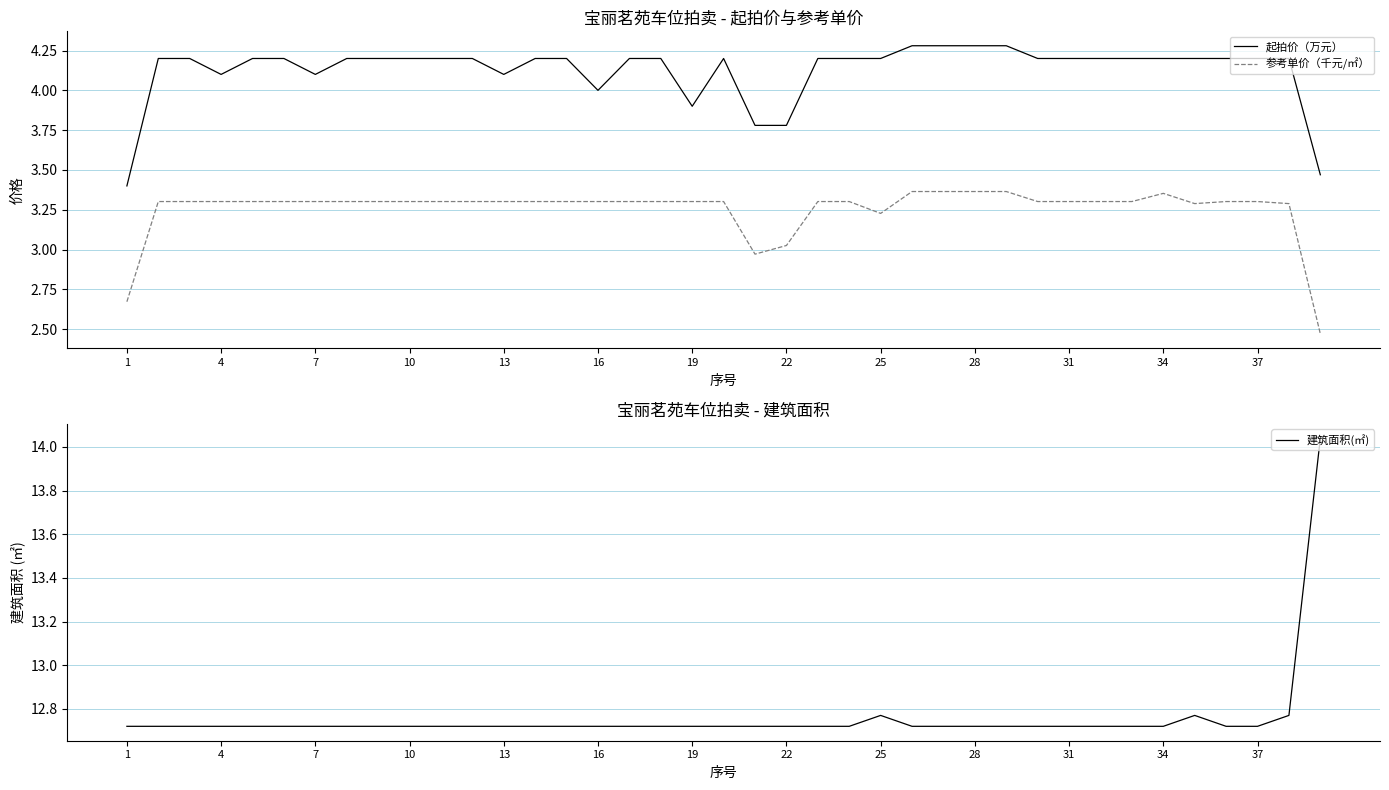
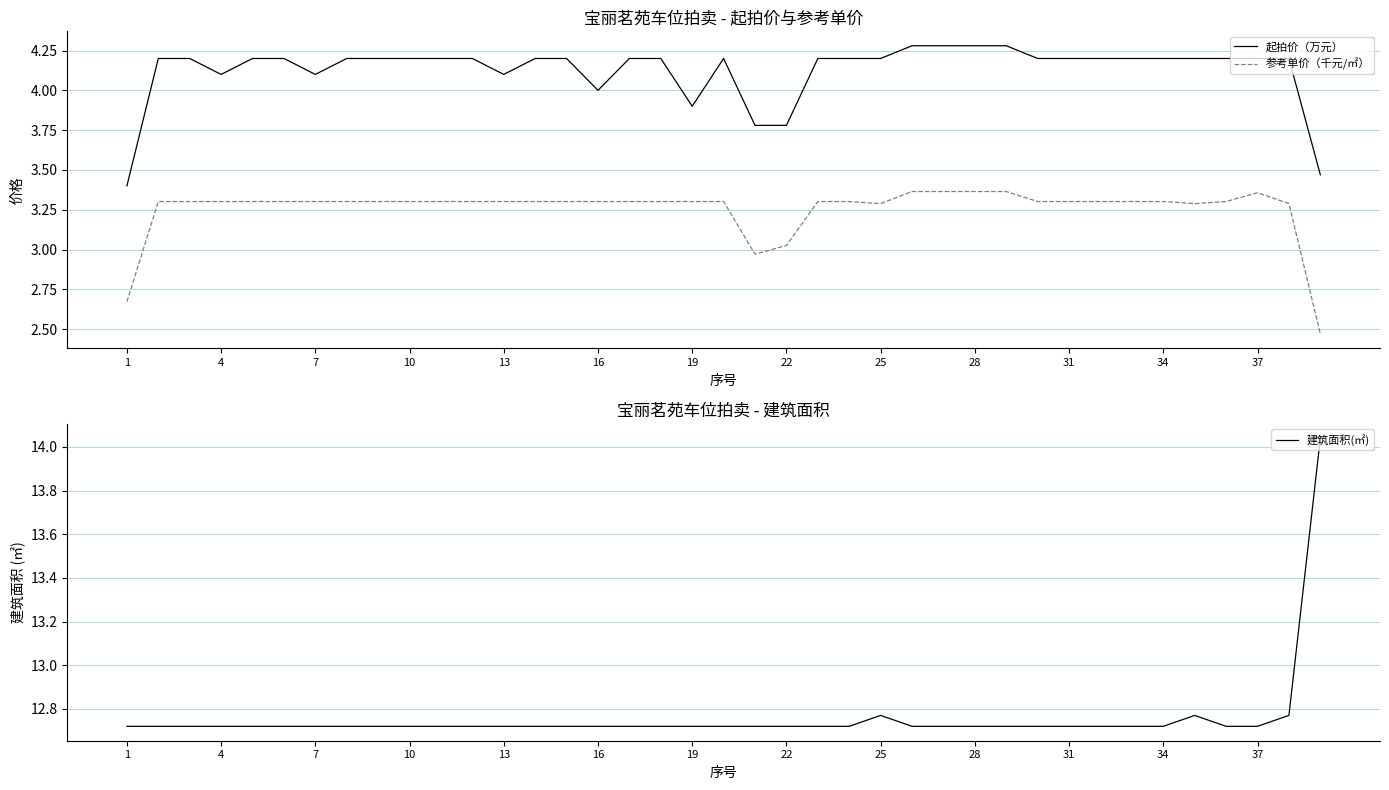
  {
    "宝丽茗苑车位拍卖 - 起拍价与参考单价": {
      "起拍价（万元）": {
        "1": 3.40,
        "4": 4.10,
        "7": 4.10,
        "10": 4.20,
        "13": 4.10,
        "16": 4.00,
        "19": 3.90,
        "22": 3.78,
        "25": 4.20,
        "28": 4.28,
        "31": 4.20,
        "34": 4.20
      },
      "参考单价（千元/㎡）": {
        "1": 2.67,
        "4": 3.30,
        "7": 3.30,
        "10": 3.30,
        "13": 3.30,
        "16": 3.30,
        "19": 3.30,
        "22": 3.03,
-       "25": 3.23,
+       "25": 3.29,
        "28": 3.36,
        "31": 3.30,
-       "34": 3.35,
-       "37": 3.30
+       "34": 3.30,
+       "37": 3.36
      }
    },
    "宝丽茗苑车位拍卖 - 建筑面积": {
      "1": 12.72,
      "4": 12.72,
      "7": 12.72,
      "10": 12.72,
      "13": 12.72,
      "16": 12.72,
      "19": 12.72,
      "22": 12.72,
      "25": 12.77,
      "28": 12.72,
      "31": 12.72,
      "34": 12.72,
      "37": 12.72
    }
  }
